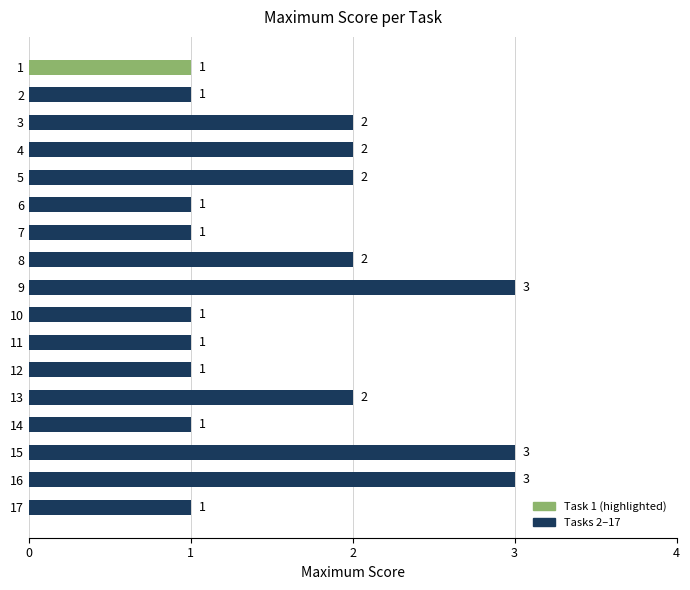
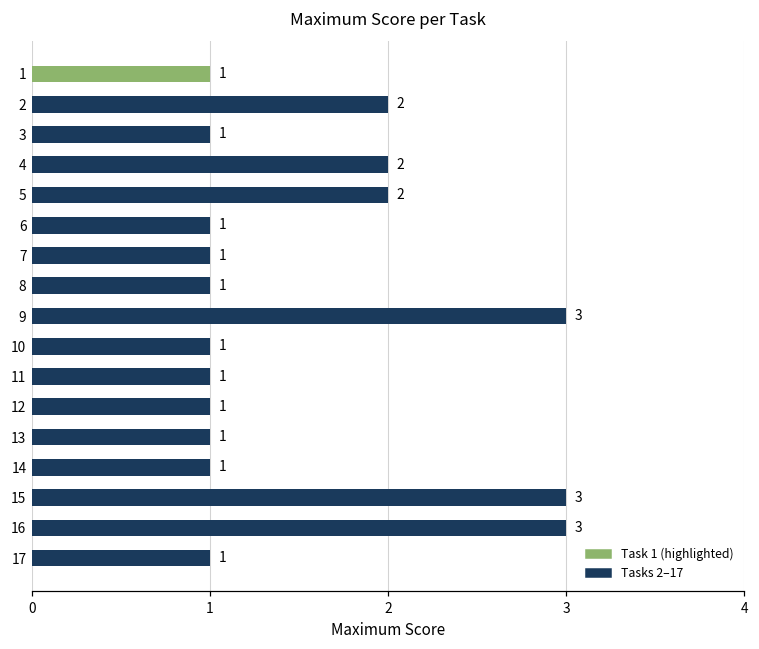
  {
    "1": 1,
-   "2": 1,
-   "3": 2,
+   "2": 2,
+   "3": 1,
    "4": 2,
    "5": 2,
    "6": 1,
    "7": 1,
-   "8": 2,
+   "8": 1,
    "9": 3,
    "10": 1,
    "11": 1,
    "12": 1,
-   "13": 2,
+   "13": 1,
    "14": 1,
    "15": 3,
    "16": 3,
    "17": 1
  }
